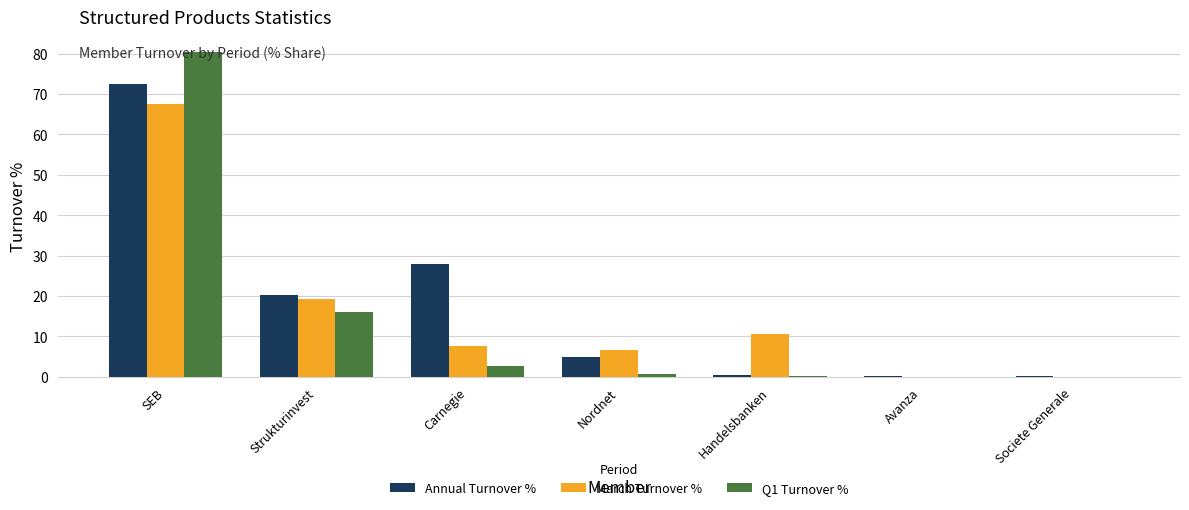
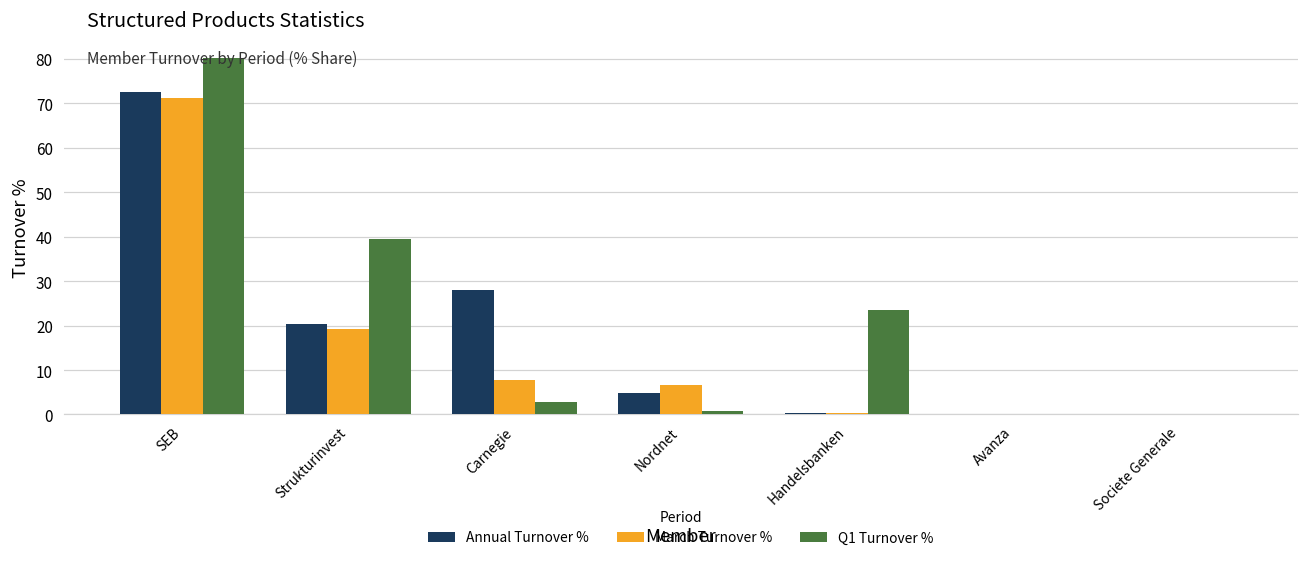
  {
    "Annual Turnover %": {
      "SEB": 73,
      "Strukturinvest": 20,
      "Carnegie": 28,
      "Nordnet": 5
    },
    "March Turnover %": {
-     "SEB": 67,
+     "SEB": 71,
      "Strukturinvest": 19,
      "Carnegie": 8,
      "Nordnet": 7,
-     "Handelsbanken": 11
+     "Handelsbanken": 0
    },
    "Q1 Turnover %": {
      "SEB": 80,
-     "Strukturinvest": 16,
+     "Strukturinvest": 40,
      "Carnegie": 3,
      "Nordnet": 1,
-     "Handelsbanken": 0
+     "Handelsbanken": 23
    }
  }
